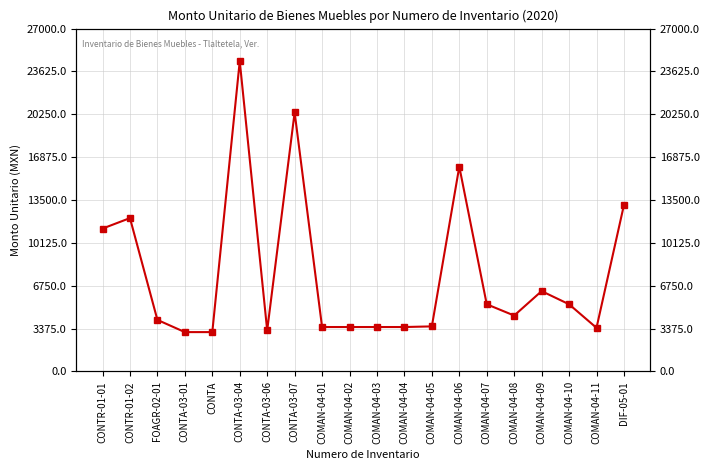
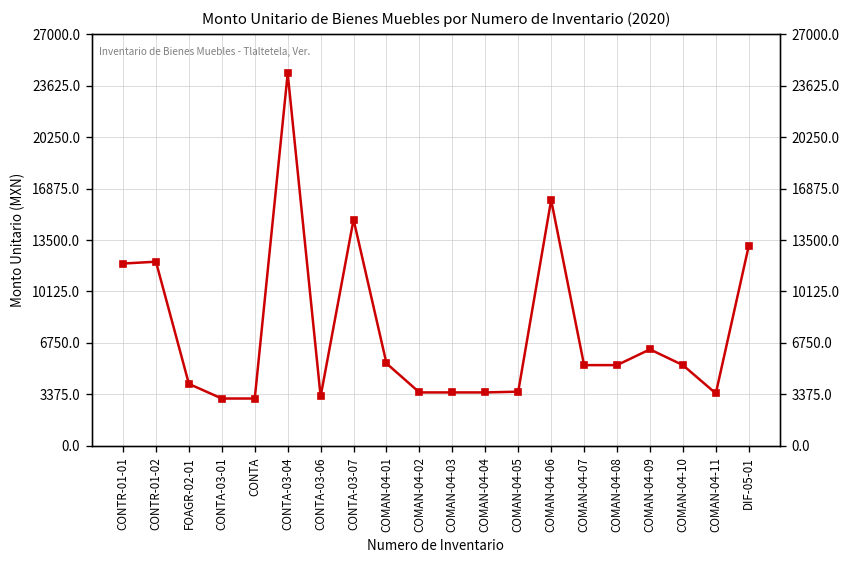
  {
-   "CONTR-01-01": 11300,
+   "CONTR-01-01": 12000,
    "CONTR-01-02": 12100,
    "FOAGR-02-01": 4100,
    "CONTA-03-01": 3100,
    "CONTA": 3100,
    "CONTA-03-04": 24400,
    "CONTA-03-06": 3200,
-   "CONTA-03-07": 20400,
-   "COMAN-04-01": 3500,
+   "CONTA-03-07": 14800,
+   "COMAN-04-01": 5400,
    "COMAN-04-02": 3500,
    "COMAN-04-03": 3500,
    "COMAN-04-04": 3500,
    "COMAN-04-05": 3600,
    "COMAN-04-06": 16100,
    "COMAN-04-07": 5300,
-   "COMAN-04-08": 4400,
+   "COMAN-04-08": 5300,
    "COMAN-04-09": 6300,
    "COMAN-04-10": 5300,
    "COMAN-04-11": 3400,
    "DIF-05-01": 13100
  }
